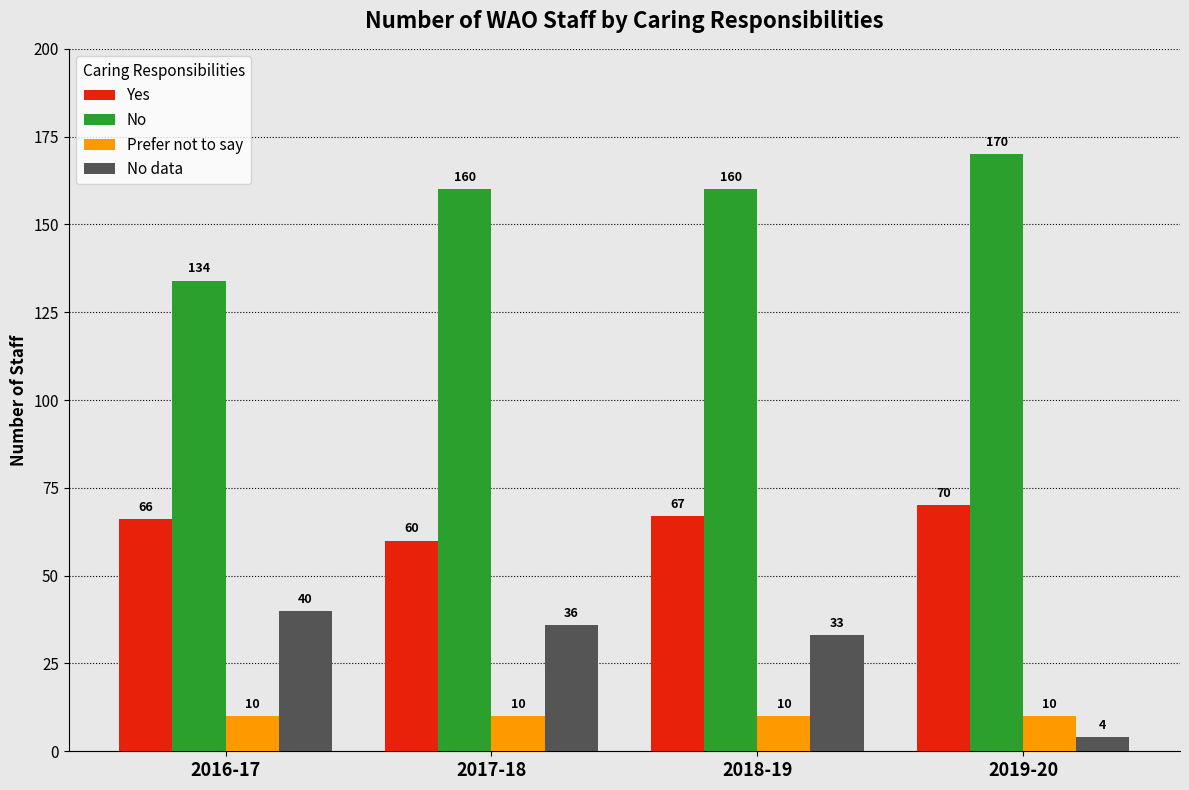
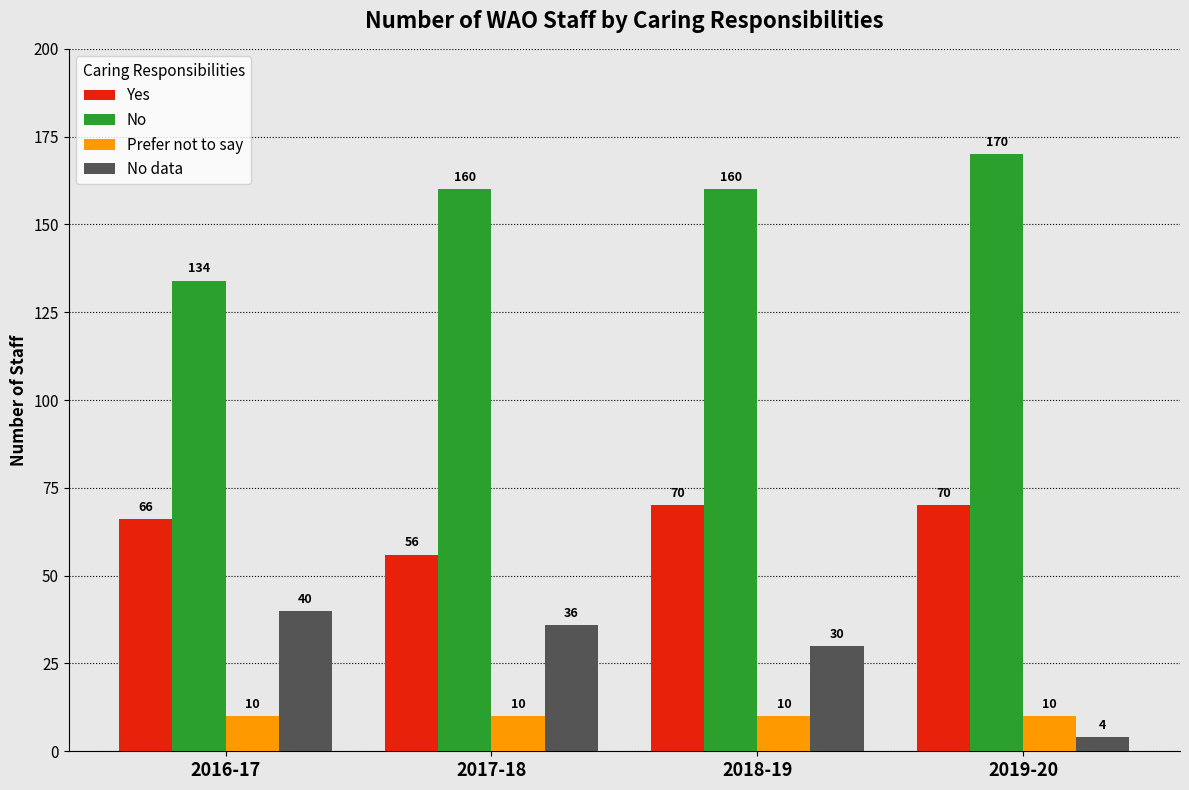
  {
    "Yes": {
      "2016-17": 66,
-     "2017-18": 60,
-     "2018-19": 67,
+     "2017-18": 56,
+     "2018-19": 70,
      "2019-20": 70
    },
    "No": {
      "2016-17": 134,
      "2017-18": 160,
      "2018-19": 160,
      "2019-20": 170
    },
    "Prefer not to say": {
      "2016-17": 10,
      "2017-18": 10,
      "2018-19": 10,
      "2019-20": 10
    },
    "No data": {
      "2016-17": 40,
      "2017-18": 36,
-     "2018-19": 33,
+     "2018-19": 30,
      "2019-20": 4
    }
  }
